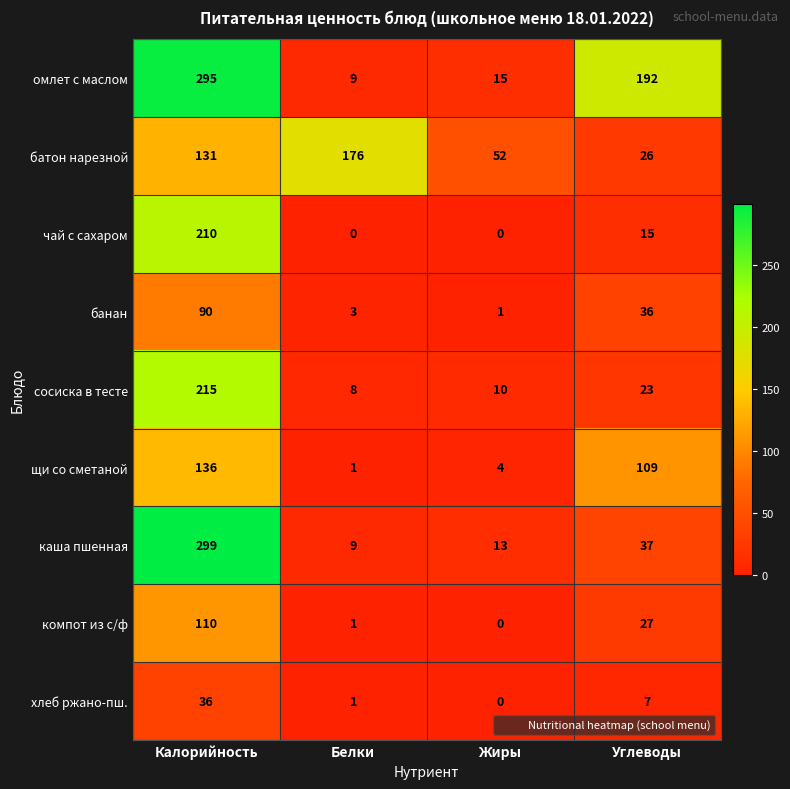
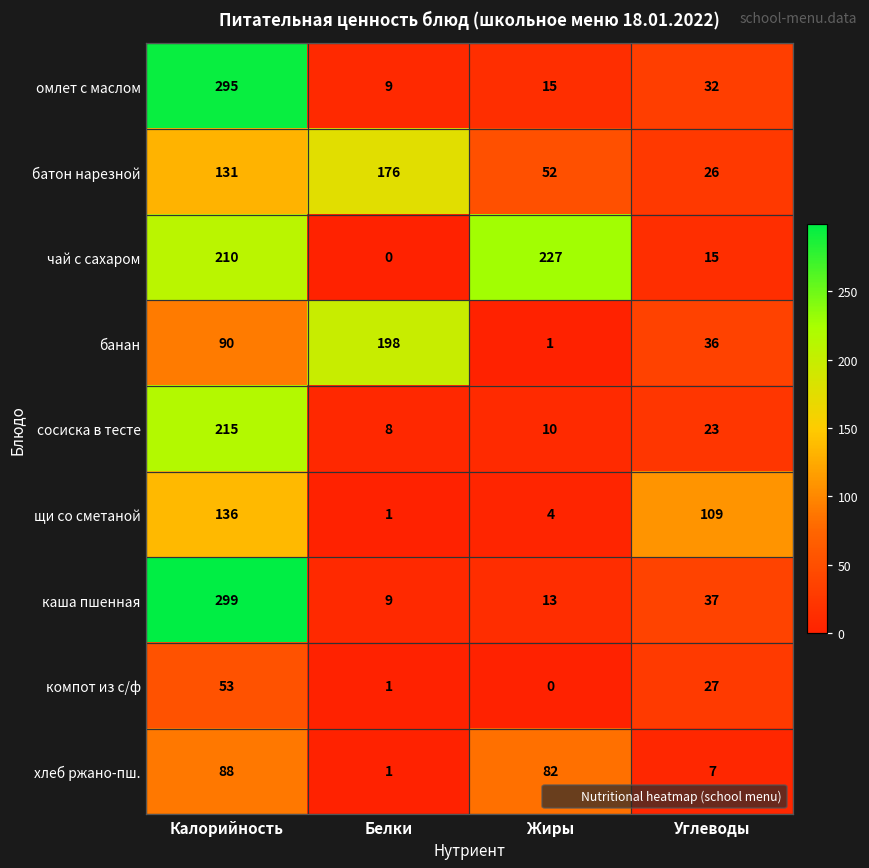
  {
    "омлет с маслом": {
      "Калорийность": 295,
      "Белки": 9,
      "Жиры": 15,
-     "Углеводы": 192
+     "Углеводы": 32
    },
    "батон нарезной": {
      "Калорийность": 131,
      "Белки": 176,
      "Жиры": 52,
      "Углеводы": 26
    },
    "чай с сахаром": {
      "Калорийность": 210,
      "Белки": 0,
-     "Жиры": 0,
+     "Жиры": 227,
      "Углеводы": 15
    },
    "банан": {
      "Калорийность": 90,
-     "Белки": 3,
+     "Белки": 198,
      "Жиры": 1,
      "Углеводы": 36
    },
    "сосиска в тесте": {
      "Калорийность": 215,
      "Белки": 8,
      "Жиры": 10,
      "Углеводы": 23
    },
    "щи со сметаной": {
      "Калорийность": 136,
      "Белки": 1,
      "Жиры": 4,
      "Углеводы": 109
    },
    "каша пшенная": {
      "Калорийность": 299,
      "Белки": 9,
      "Жиры": 13,
      "Углеводы": 37
    },
    "компот из с/ф": {
-     "Калорийность": 110,
+     "Калорийность": 53,
      "Белки": 1,
      "Жиры": 0,
      "Углеводы": 27
    },
    "хлеб ржано-пш.": {
-     "Калорийность": 36,
+     "Калорийность": 88,
      "Белки": 1,
-     "Жиры": 0,
+     "Жиры": 82,
      "Углеводы": 7
    }
  }
